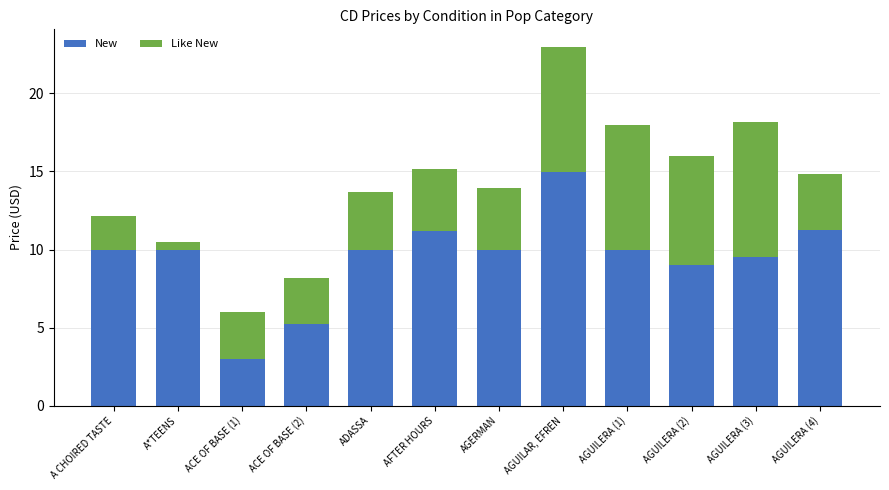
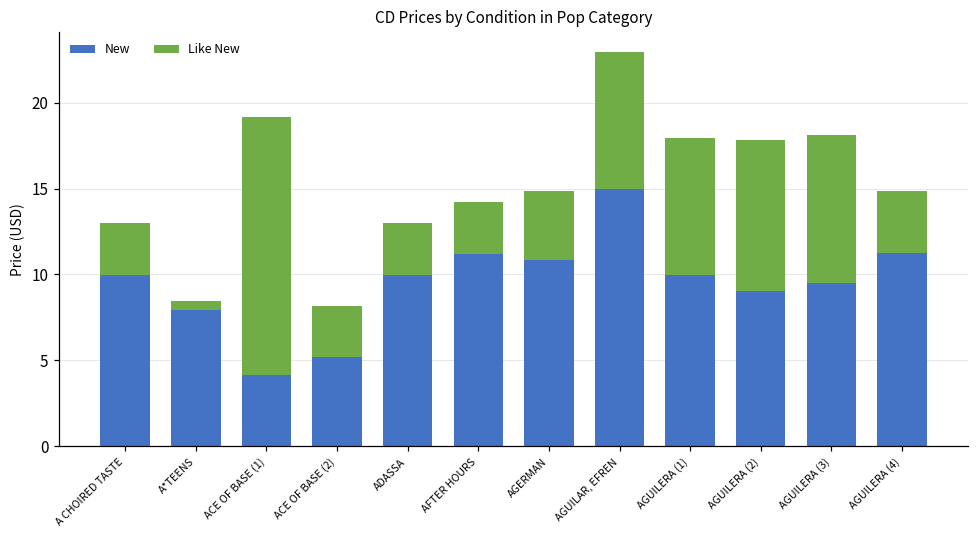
  {
    "New": {
      "A CHOIRED TASTE": 10.0,
-     "A*TEENS": 10.0,
-     "ACE OF BASE (1)": 3.0,
+     "A*TEENS": 8.0,
+     "ACE OF BASE (1)": 4.1,
      "ACE OF BASE (2)": 5.2,
      "ADASSA": 10.0,
      "AFTER HOURS": 11.2,
-     "AGERMAN": 10.0,
+     "AGERMAN": 10.9,
      "AGUILAR, EFREN": 15.0,
      "AGUILERA (1)": 10.0,
      "AGUILERA (2)": 9.0,
      "AGUILERA (3)": 9.5,
      "AGUILERA (4)": 11.2
    },
    "Like New": {
-     "A CHOIRED TASTE": 2.1,
+     "A CHOIRED TASTE": 3.0,
      "A*TEENS": 0.5,
-     "ACE OF BASE (1)": 3.0,
+     "ACE OF BASE (1)": 15.0,
      "ACE OF BASE (2)": 3.0,
-     "ADASSA": 3.7,
-     "AFTER HOURS": 4.0,
+     "ADASSA": 3.0,
+     "AFTER HOURS": 3.0,
      "AGERMAN": 4.0,
      "AGUILAR, EFREN": 8.0,
      "AGUILERA (1)": 8.0,
-     "AGUILERA (2)": 7.0,
+     "AGUILERA (2)": 8.8,
      "AGUILERA (3)": 8.7,
      "AGUILERA (4)": 3.6
    }
  }
